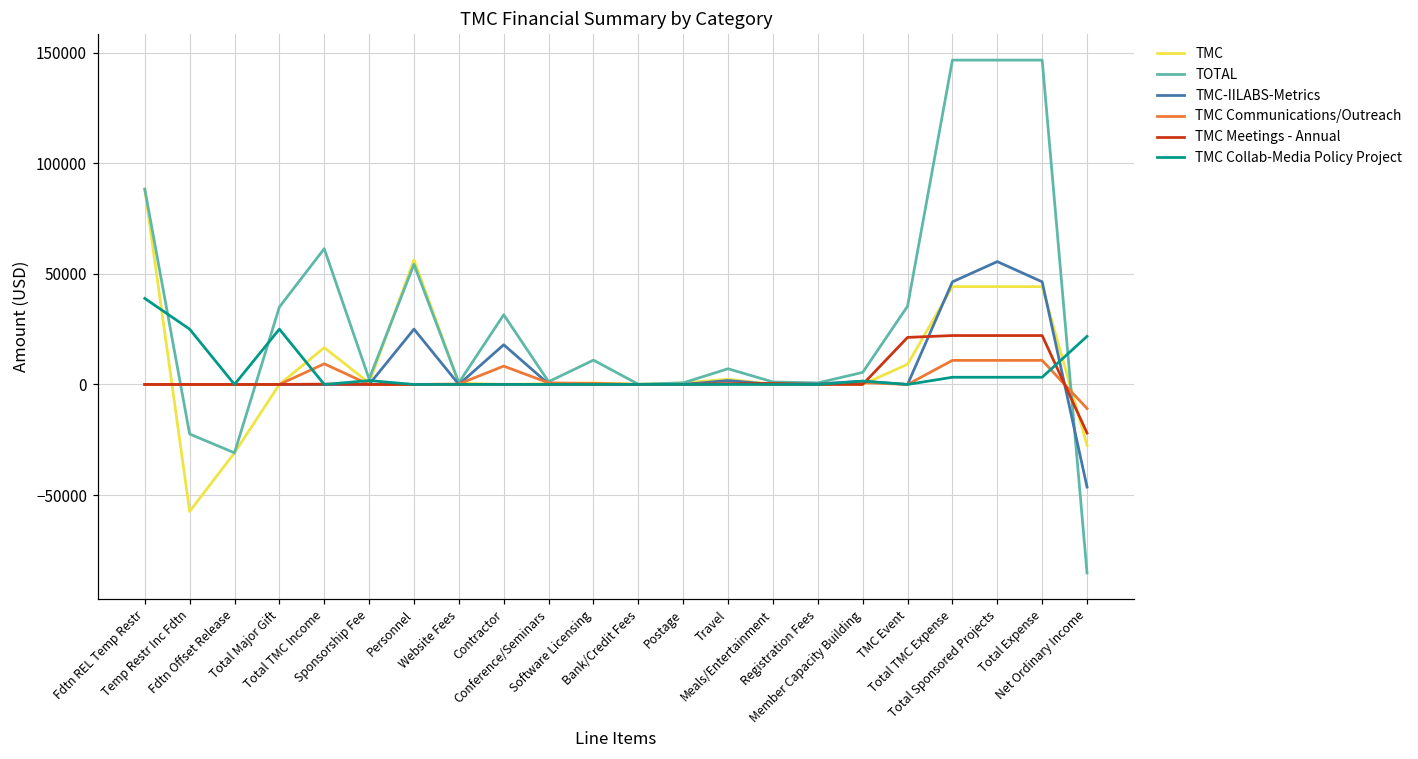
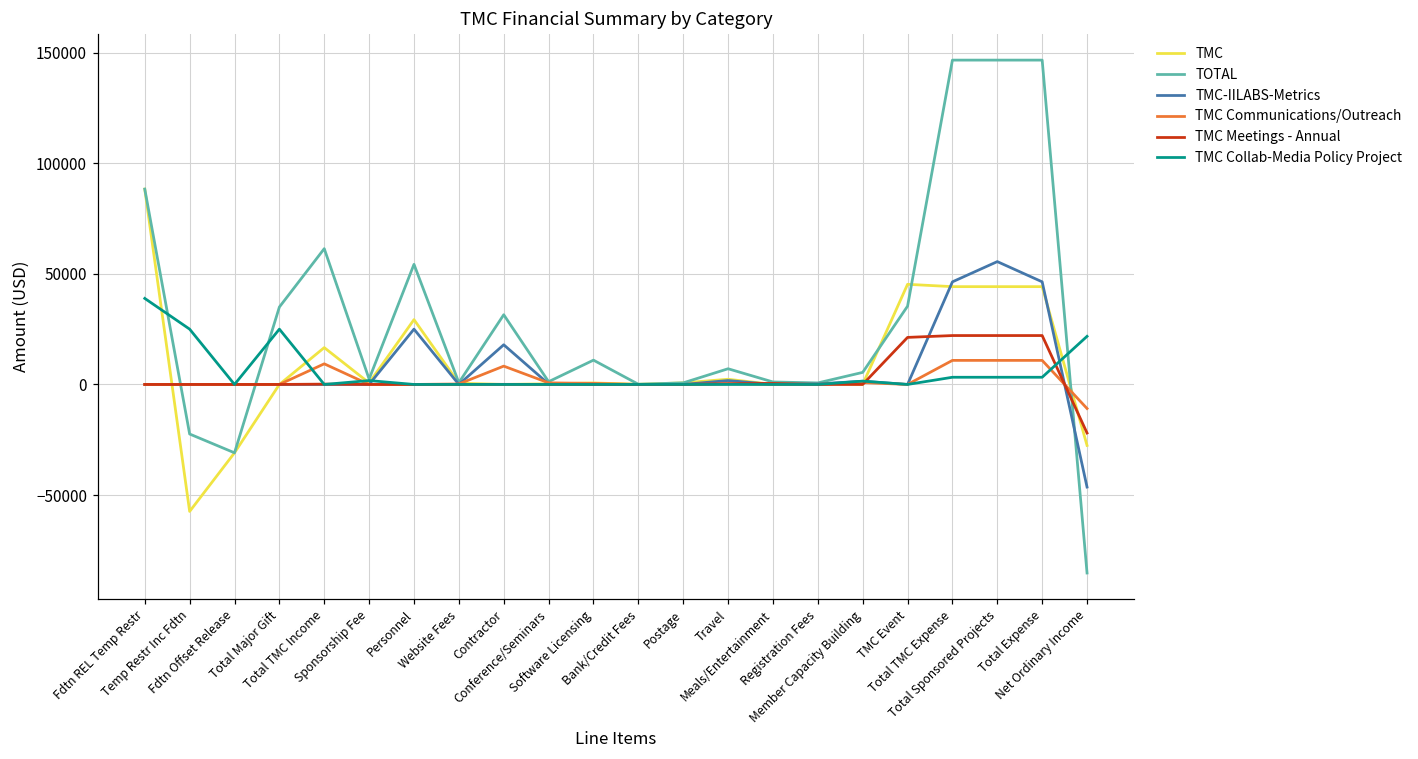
  {
    "TMC": {
      "Temp Restr Inc Fdtn": -57000,
      "Total TMC Income": 17000,
-     "Personnel": 56000,
-     "TMC Event": 9000,
+     "Personnel": 29000,
+     "TMC Event": 45000,
      "Total TMC Expense": 44000,
      "Total Sponsored Projects": 44000,
      "Total Expense": 44000,
      "Net Ordinary Income": -28000
    },
    "TOTAL": {
      "Temp Restr Inc Fdtn": -22000,
      "Total Major Gift": 35000,
      "Total TMC Income": 61000,
      "Personnel": 54000,
      "Contractor": 32000,
      "Software Licensing": 11000,
      "Travel": 7000,
      "Member Capacity Building": 5000,
      "TMC Event": 35000,
      "Total TMC Expense": 147000,
      "Total Sponsored Projects": 147000,
      "Total Expense": 147000,
      "Net Ordinary Income": -85000
    },
    "TMC-IILABS-Metrics": {
      "Personnel": 25000,
      "Contractor": 18000,
      "Total TMC Expense": 46000,
      "Total Sponsored Projects": 56000,
      "Total Expense": 46000,
      "Net Ordinary Income": -46000
    },
    "TMC Communications/Outreach": {
      "Total TMC Income": 9000,
      "Contractor": 8000,
      "Total TMC Expense": 11000,
      "Total Sponsored Projects": 11000,
      "Total Expense": 11000,
      "Net Ordinary Income": -11000
    },
    "TMC Meetings - Annual": {
      "TMC Event": 21000,
      "Total TMC Expense": 22000,
      "Total Sponsored Projects": 22000,
      "Total Expense": 22000,
      "Net Ordinary Income": -22000
    },
    "TMC Collab-Media Policy Project": {
      "Fdtn REL Temp Restr": 39000,
      "Temp Restr Inc Fdtn": 25000,
      "Total Major Gift": 25000,
      "Total TMC Expense": 3000,
      "Total Sponsored Projects": 3000,
      "Total Expense": 3000,
      "Net Ordinary Income": 22000
    }
  }
